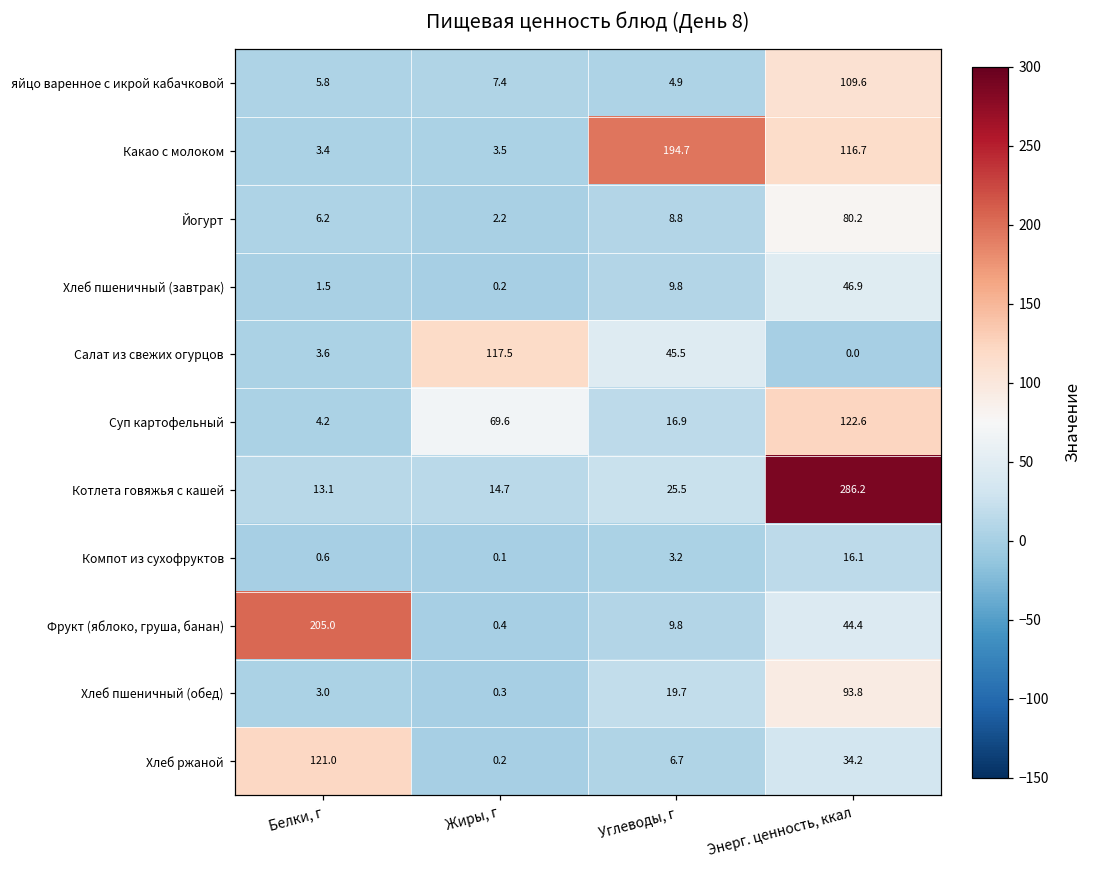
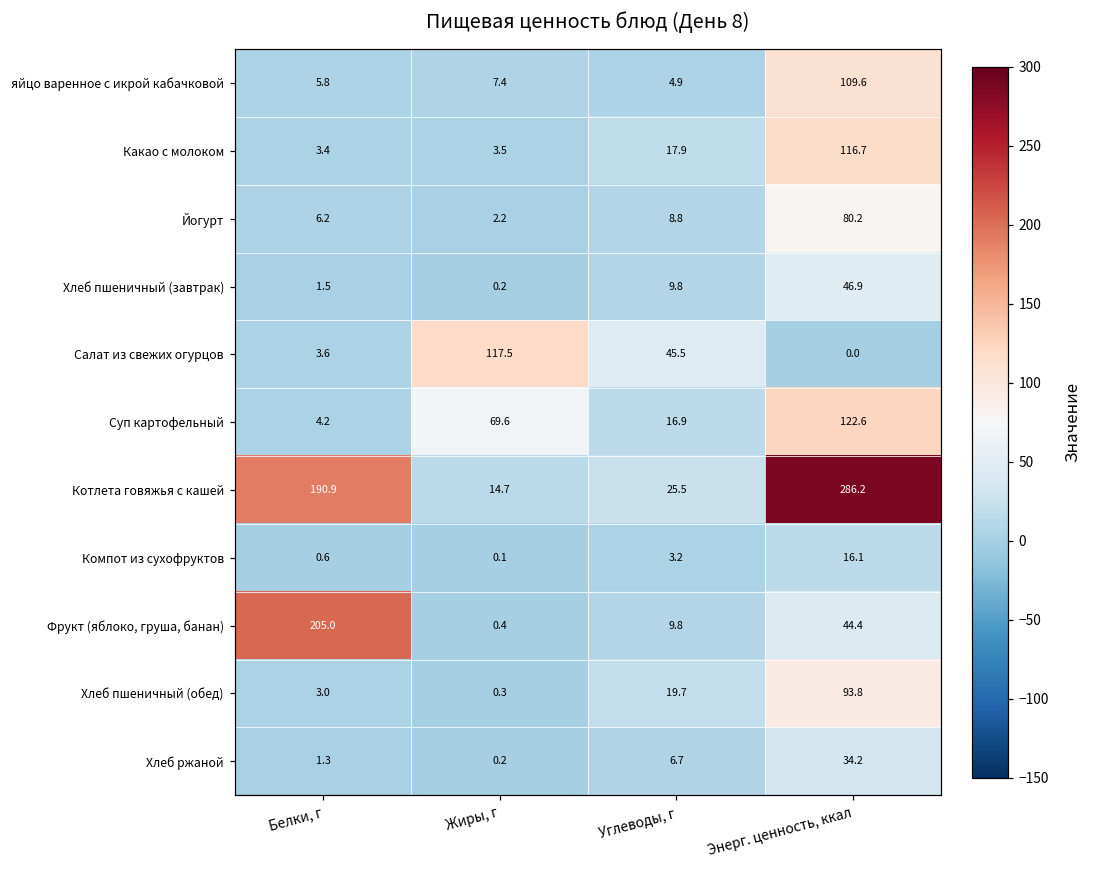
  {
    "яйцо варенное с икрой кабачковой": {
      "Белки, г": 5.8,
      "Жиры, г": 7.4,
      "Углеводы, г": 4.9,
      "Энерг. ценность, ккал": 109.6
    },
    "Какао с молоком": {
      "Белки, г": 3.4,
      "Жиры, г": 3.5,
-     "Углеводы, г": 194.7,
+     "Углеводы, г": 17.9,
      "Энерг. ценность, ккал": 116.7
    },
    "Йогурт": {
      "Белки, г": 6.2,
      "Жиры, г": 2.2,
      "Углеводы, г": 8.8,
      "Энерг. ценность, ккал": 80.2
    },
    "Хлеб пшеничный (завтрак)": {
      "Белки, г": 1.5,
      "Жиры, г": 0.2,
      "Углеводы, г": 9.8,
      "Энерг. ценность, ккал": 46.9
    },
    "Салат из свежих огурцов": {
      "Белки, г": 3.6,
      "Жиры, г": 117.5,
      "Углеводы, г": 45.5,
      "Энерг. ценность, ккал": 0.0
    },
    "Суп картофельный": {
      "Белки, г": 4.2,
      "Жиры, г": 69.6,
      "Углеводы, г": 16.9,
      "Энерг. ценность, ккал": 122.6
    },
    "Котлета говяжья с кашей": {
-     "Белки, г": 13.1,
+     "Белки, г": 190.9,
      "Жиры, г": 14.7,
      "Углеводы, г": 25.5,
      "Энерг. ценность, ккал": 286.2
    },
    "Компот из сухофруктов": {
      "Белки, г": 0.6,
      "Жиры, г": 0.1,
      "Углеводы, г": 3.2,
      "Энерг. ценность, ккал": 16.1
    },
    "Фрукт (яблоко, груша, банан)": {
      "Белки, г": 205.0,
      "Жиры, г": 0.4,
      "Углеводы, г": 9.8,
      "Энерг. ценность, ккал": 44.4
    },
    "Хлеб пшеничный (обед)": {
      "Белки, г": 3.0,
      "Жиры, г": 0.3,
      "Углеводы, г": 19.7,
      "Энерг. ценность, ккал": 93.8
    },
    "Хлеб ржаной": {
-     "Белки, г": 121.0,
+     "Белки, г": 1.3,
      "Жиры, г": 0.2,
      "Углеводы, г": 6.7,
      "Энерг. ценность, ккал": 34.2
    }
  }
